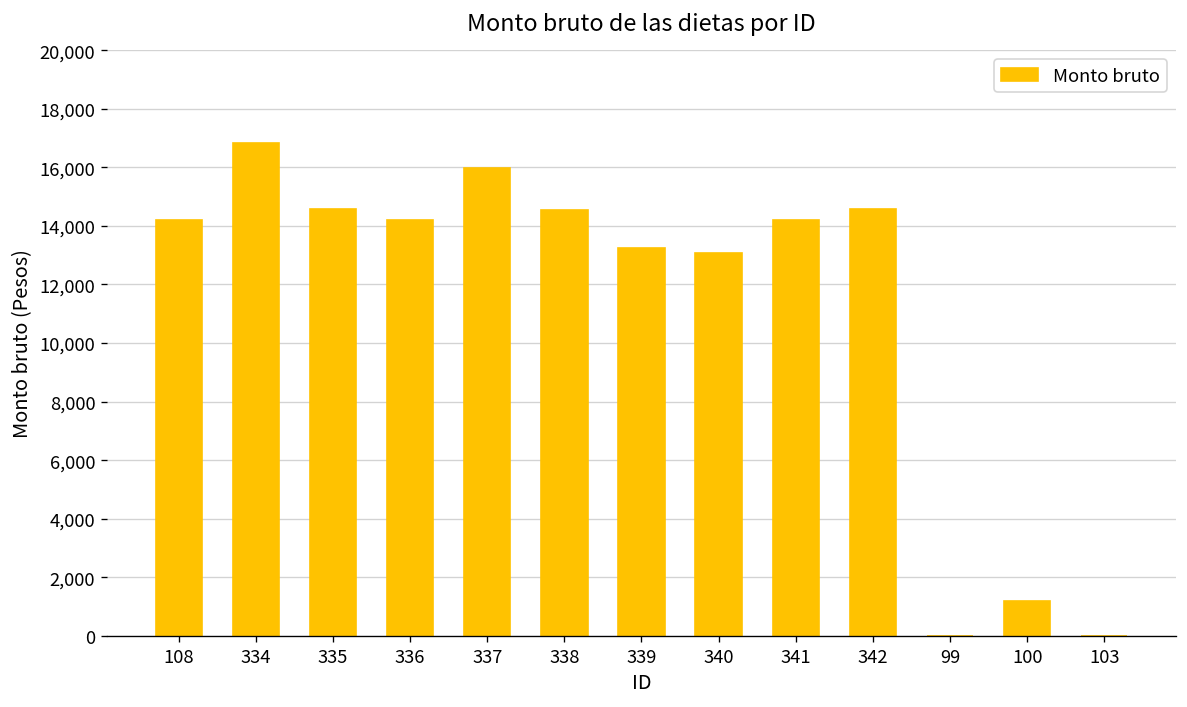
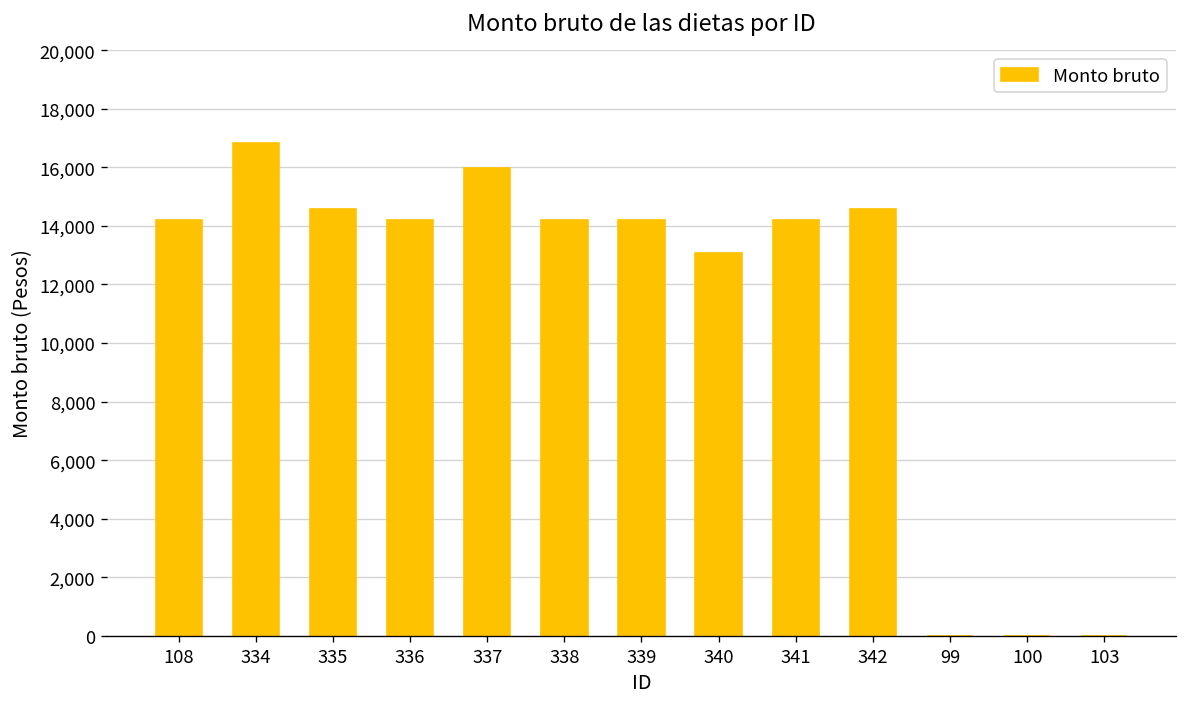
  {
    "108": "14,200",
    "334": "16,800",
    "335": "14,600",
    "336": "14,200",
    "337": "16,000",
-   "338": "14,600",
-   "339": "13,200",
+   "338": "14,200",
+   "339": "14,200",
    "340": "13,100",
    "341": "14,200",
    "342": "14,600",
    "99": "0",
-   "100": "1,200",
+   "100": "0",
    "103": "0"
  }
